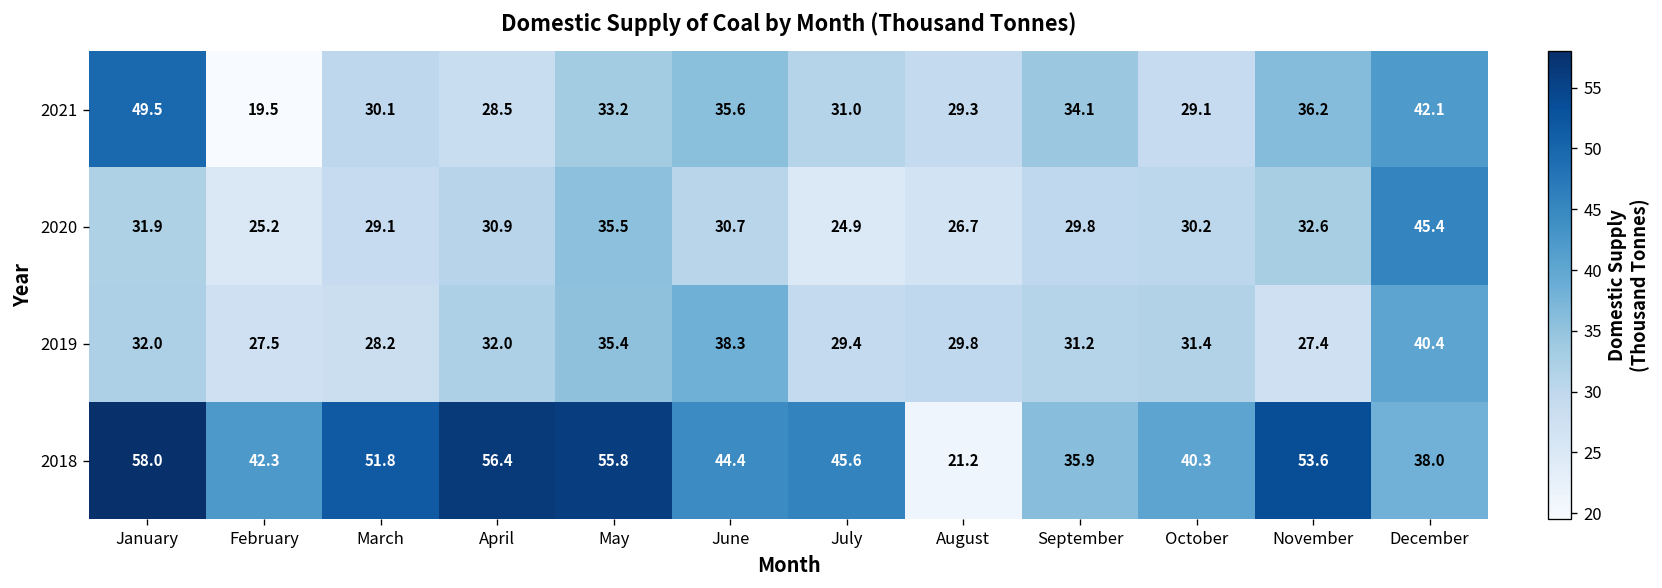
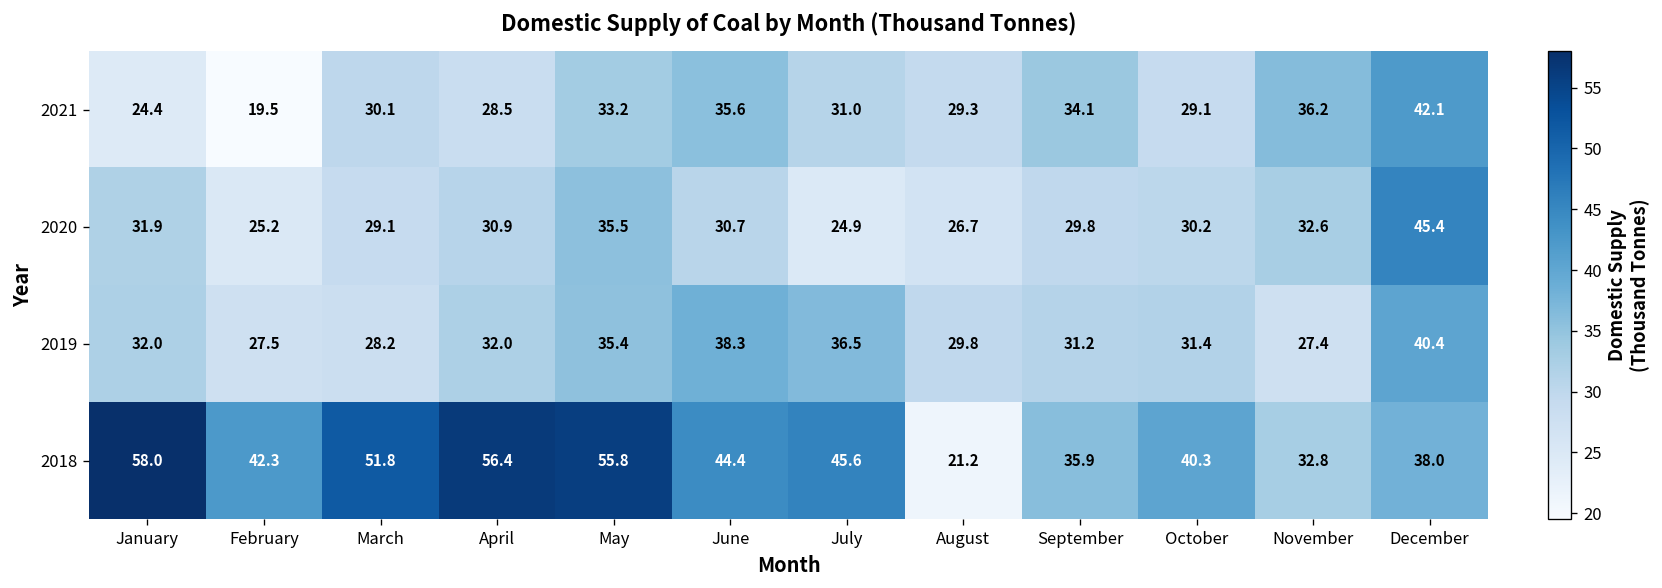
  {
    "2021": {
-     "January": 49.5,
+     "January": 24.4,
      "February": 19.5,
      "March": 30.1,
      "April": 28.5,
      "May": 33.2,
      "June": 35.6,
      "July": 31.0,
      "August": 29.3,
      "September": 34.1,
      "October": 29.1,
      "November": 36.2,
      "December": 42.1
    },
    "2020": {
      "January": 31.9,
      "February": 25.2,
      "March": 29.1,
      "April": 30.9,
      "May": 35.5,
      "June": 30.7,
      "July": 24.9,
      "August": 26.7,
      "September": 29.8,
      "October": 30.2,
      "November": 32.6,
      "December": 45.4
    },
    "2019": {
      "January": 32.0,
      "February": 27.5,
      "March": 28.2,
      "April": 32.0,
      "May": 35.4,
      "June": 38.3,
-     "July": 29.4,
+     "July": 36.5,
      "August": 29.8,
      "September": 31.2,
      "October": 31.4,
      "November": 27.4,
      "December": 40.4
    },
    "2018": {
      "January": 58.0,
      "February": 42.3,
      "March": 51.8,
      "April": 56.4,
      "May": 55.8,
      "June": 44.4,
      "July": 45.6,
      "August": 21.2,
      "September": 35.9,
      "October": 40.3,
-     "November": 53.6,
+     "November": 32.8,
      "December": 38.0
    }
  }
